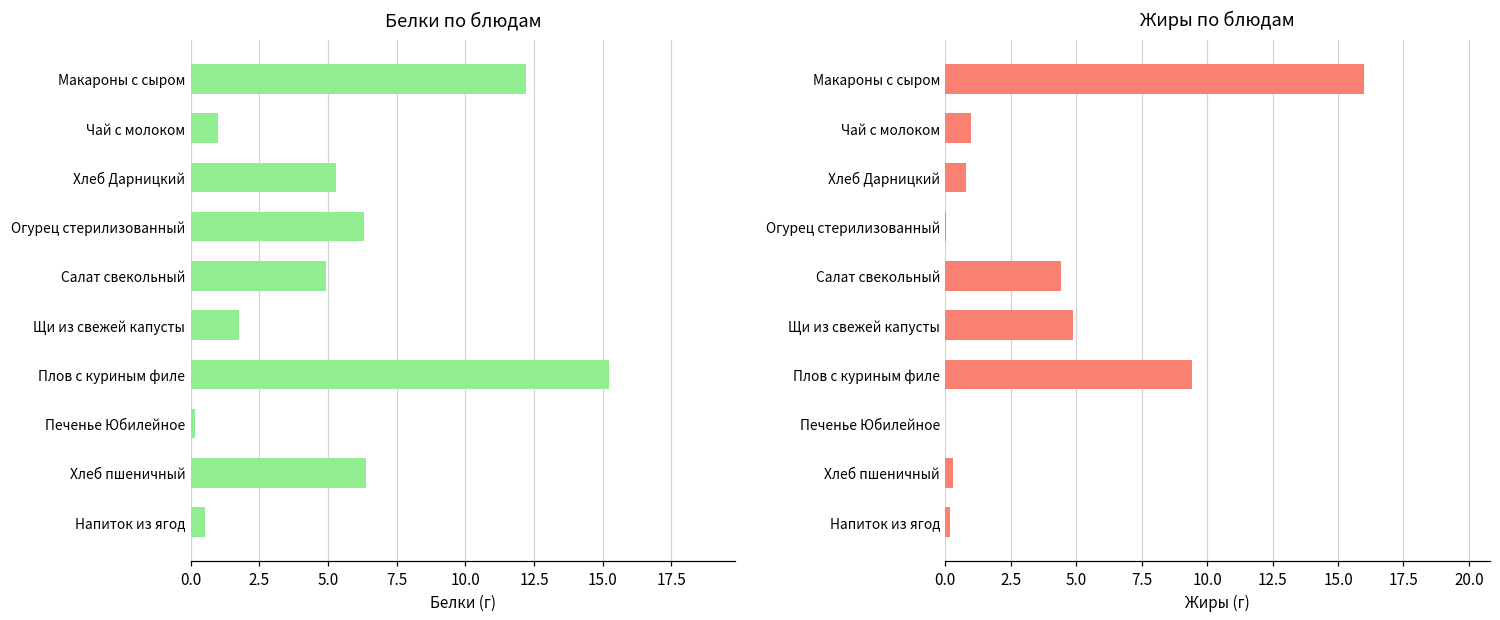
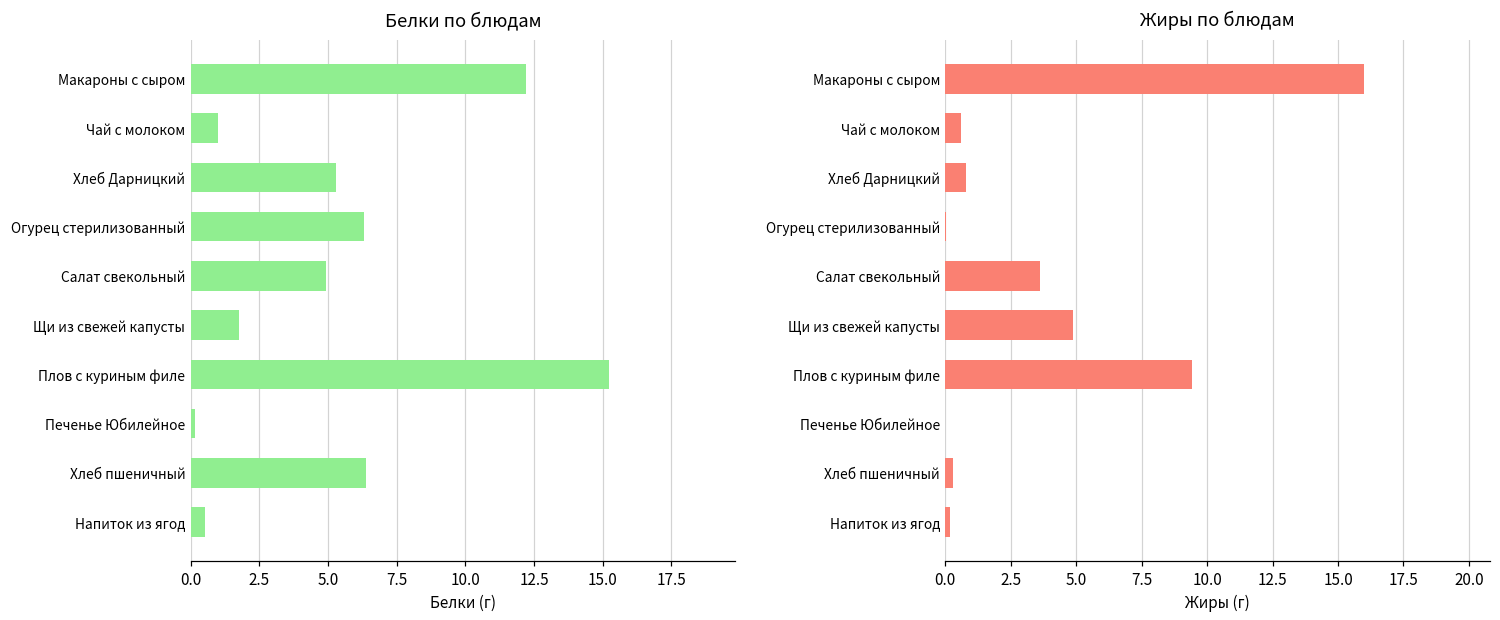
  {
    "Белки по блюдам": {
      "Макароны с сыром": 12.2,
      "Чай с молоком": 1.0,
      "Хлеб Дарницкий": 5.3,
      "Огурец стерилизованный": 6.3,
      "Салат свекольный": 4.9,
      "Щи из свежей капусты": 1.8,
      "Плов с куриным филе": 15.3,
      "Печенье Юбилейное": 0.2,
      "Хлеб пшеничный": 6.4,
      "Напиток из ягод": 0.5
    },
    "Жиры по блюдам": {
      "Макароны с сыром": 16.0,
-     "Чай с молоком": 1.0,
+     "Чай с молоком": 0.6,
      "Хлеб Дарницкий": 0.8,
-     "Салат свекольный": 4.4,
+     "Салат свекольный": 3.6,
      "Щи из свежей капусты": 4.9,
      "Плов с куриным филе": 9.4,
      "Печенье Юбилейное": 0.0,
      "Хлеб пшеничный": 0.3,
      "Напиток из ягод": 0.2
    }
  }
